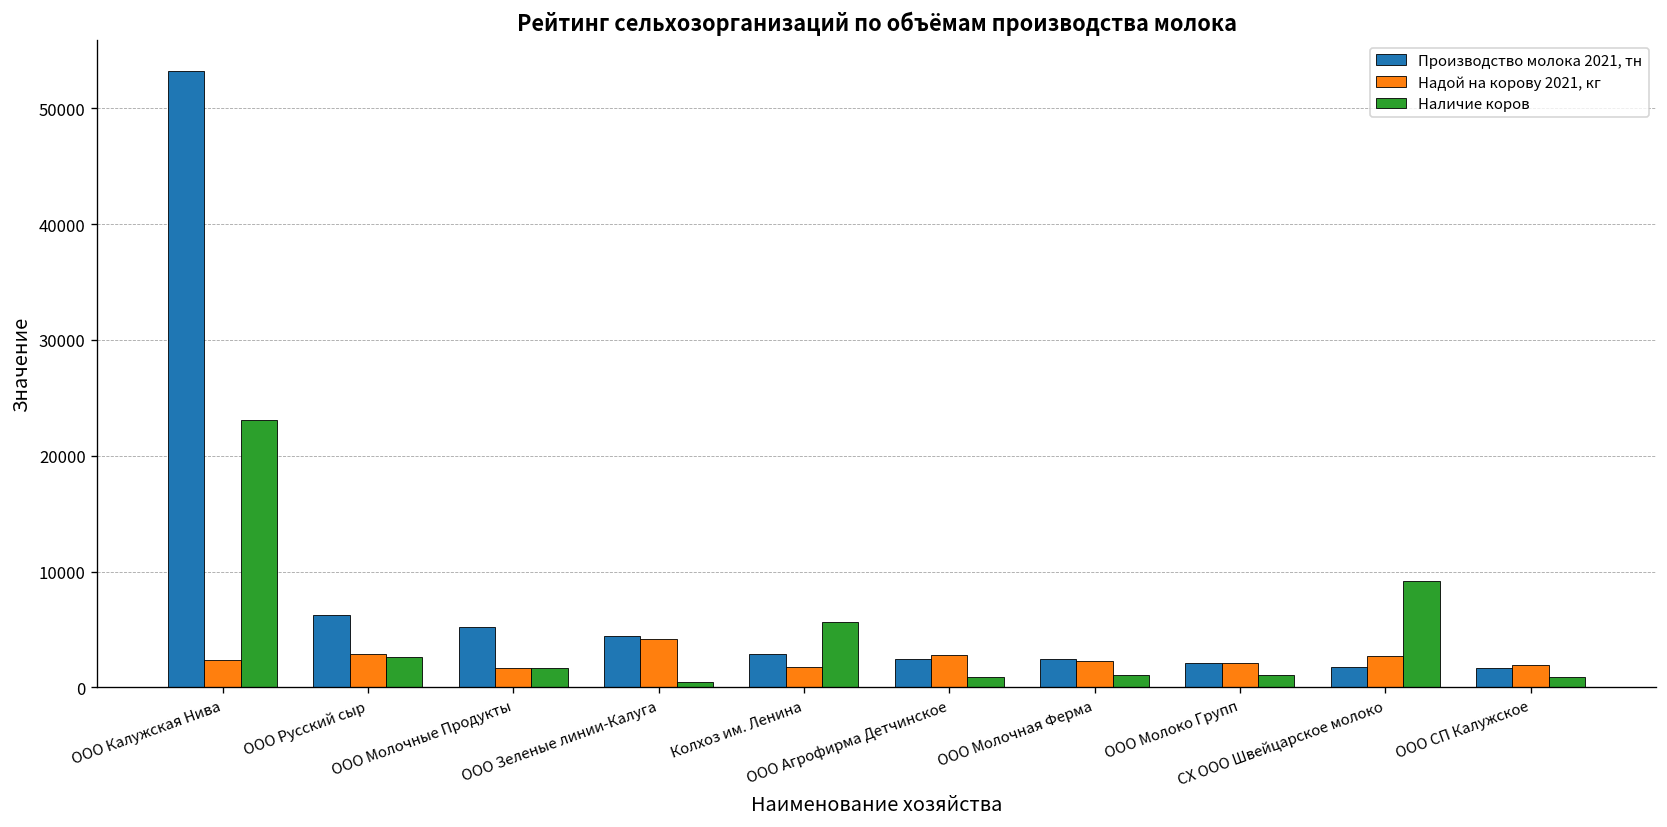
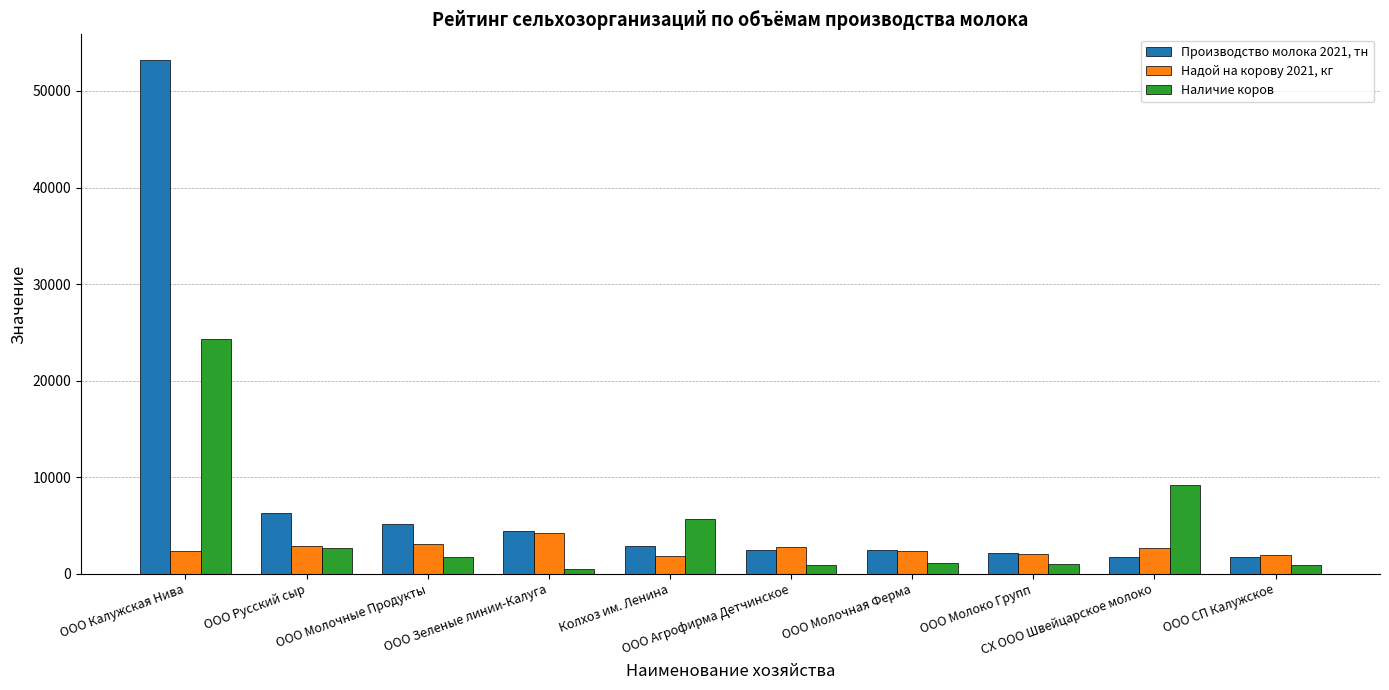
  {
    "Производство молока 2021, тн": {
      "ООО Калужская Нива": 53000,
      "ООО Русский сыр": 6000,
      "ООО Молочные Продукты": 5000,
      "ООО Зеленые линии-Калуга": 4000,
      "Колхоз им. Ленина": 3000,
      "ООО Агрофирма Детчинское": 2000,
      "ООО Молочная Ферма": 2000,
      "ООО Молоко Групп": 2000,
      "СХ ООО Швейцарское молоко": 2000,
      "ООО СП Калужское": 2000
    },
    "Надой на корову 2021, кг": {
      "ООО Калужская Нива": 2000,
      "ООО Русский сыр": 3000,
-     "ООО Молочные Продукты": 2000,
+     "ООО Молочные Продукты": 3000,
      "ООО Зеленые линии-Калуга": 4000,
      "Колхоз им. Ленина": 2000,
      "ООО Агрофирма Детчинское": 3000,
      "ООО Молочная Ферма": 2000,
      "ООО Молоко Групп": 2000,
      "СХ ООО Швейцарское молоко": 3000,
      "ООО СП Калужское": 2000
    },
    "Наличие коров": {
-     "ООО Калужская Нива": 23000,
+     "ООО Калужская Нива": 24000,
      "ООО Русский сыр": 3000,
      "ООО Молочные Продукты": 2000,
      "ООО Зеленые линии-Калуга": 0,
      "Колхоз им. Ленина": 6000,
      "ООО Агрофирма Детчинское": 1000,
      "ООО Молочная Ферма": 1000,
      "ООО Молоко Групп": 1000,
      "СХ ООО Швейцарское молоко": 9000,
      "ООО СП Калужское": 1000
    }
  }
